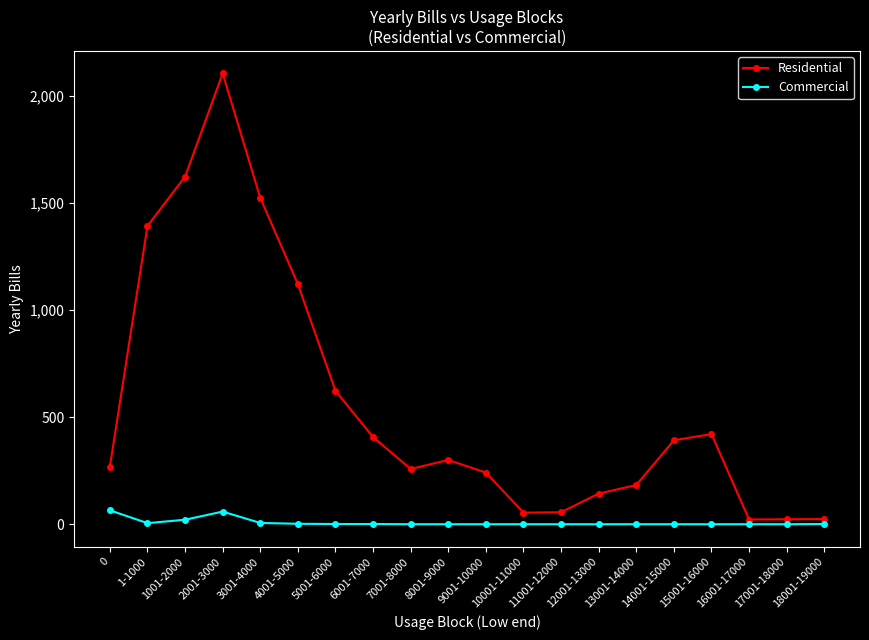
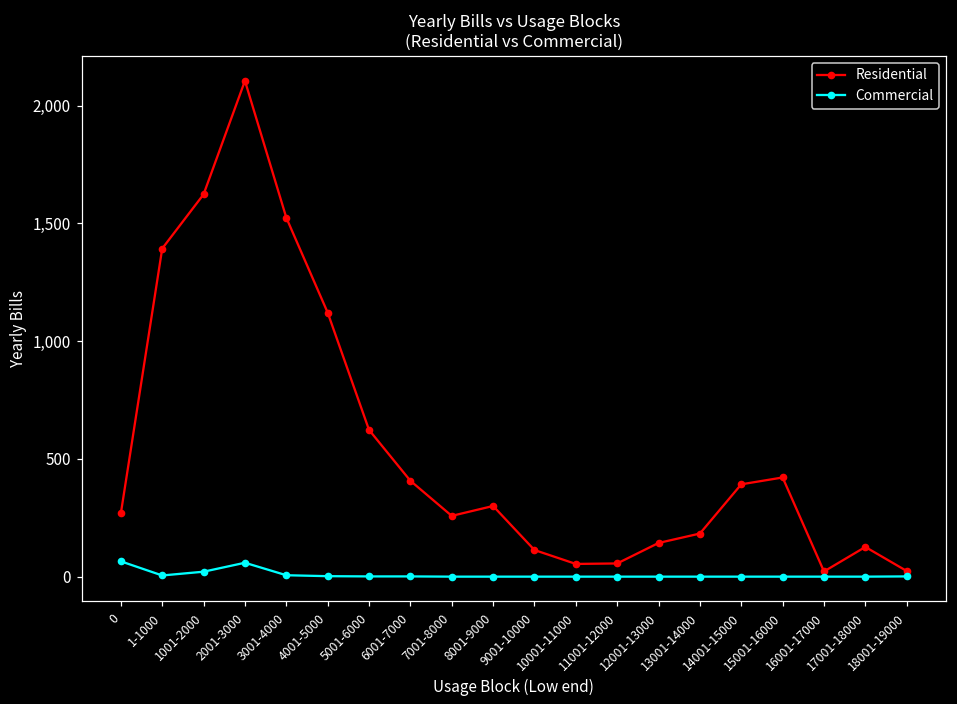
  {
    "Residential": {
      "0": "270",
      "1-1000": "1,390",
      "1001-2000": "1,620",
      "2001-3000": "2,110",
      "3001-4000": "1,520",
      "4001-5000": "1,120",
      "5001-6000": "620",
      "6001-7000": "410",
      "7001-8000": "260",
      "8001-9000": "300",
-     "9001-10000": "240",
+     "9001-10000": "110",
      "10001-11000": "50",
      "11001-12000": "60",
      "12001-13000": "140",
      "13001-14000": "180",
      "14001-15000": "390",
      "15001-16000": "420",
      "16001-17000": "20",
-     "17001-18000": "20",
+     "17001-18000": "130",
      "18001-19000": "20"
    },
    "Commercial": {
      "0": "70",
      "1-1000": "10",
      "1001-2000": "20",
      "2001-3000": "60",
      "3001-4000": "10",
      "4001-5000": "0",
      "5001-6000": "0",
      "6001-7000": "0",
      "7001-8000": "0",
      "8001-9000": "0",
      "9001-10000": "0",
      "10001-11000": "0",
      "11001-12000": "0",
      "12001-13000": "0",
      "13001-14000": "0",
      "14001-15000": "0",
      "15001-16000": "0",
      "16001-17000": "0",
      "17001-18000": "0",
      "18001-19000": "0"
    }
  }
